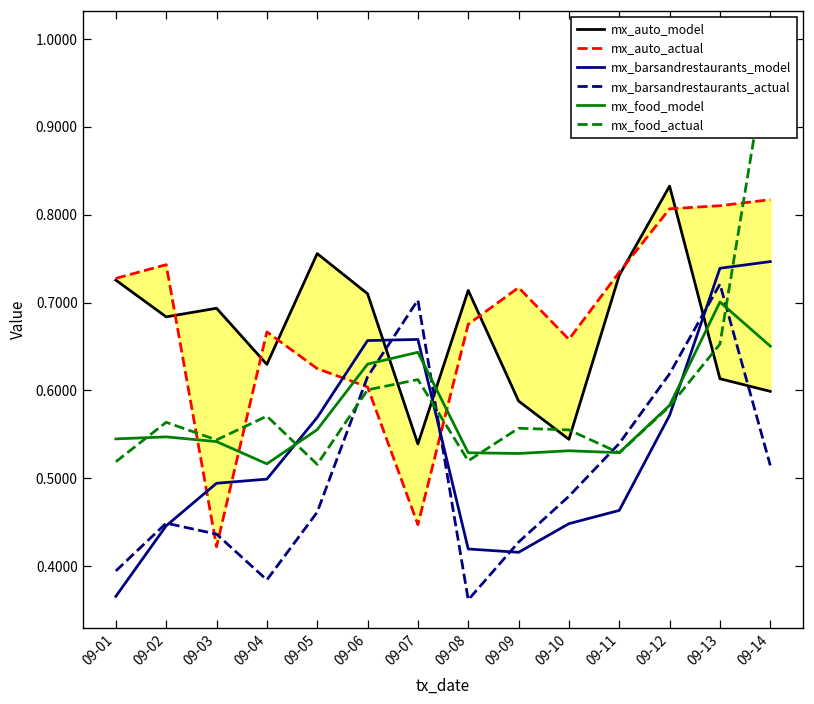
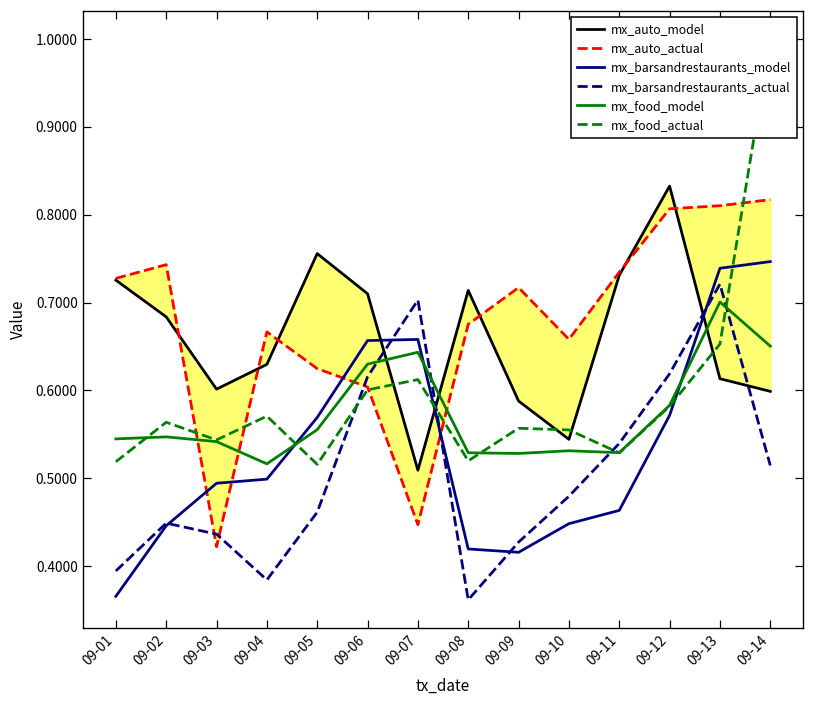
  {
    "mx_auto_model": {
      "09-02": 0.68,
-     "09-03": 0.69,
+     "09-03": 0.60,
      "09-04": 0.63,
-     "09-07": 0.54,
+     "09-07": 0.51,
      "09-09": 0.59,
      "09-10": 0.54,
      "09-11": 0.73,
      "09-13": 0.61,
      "09-14": 0.60
    },
    "mx_auto_actual": {
      "09-03": 0.42,
      "09-05": 0.62,
      "09-06": 0.60,
      "09-07": 0.45,
      "09-08": 0.68,
      "09-12": 0.81
    }
  }
